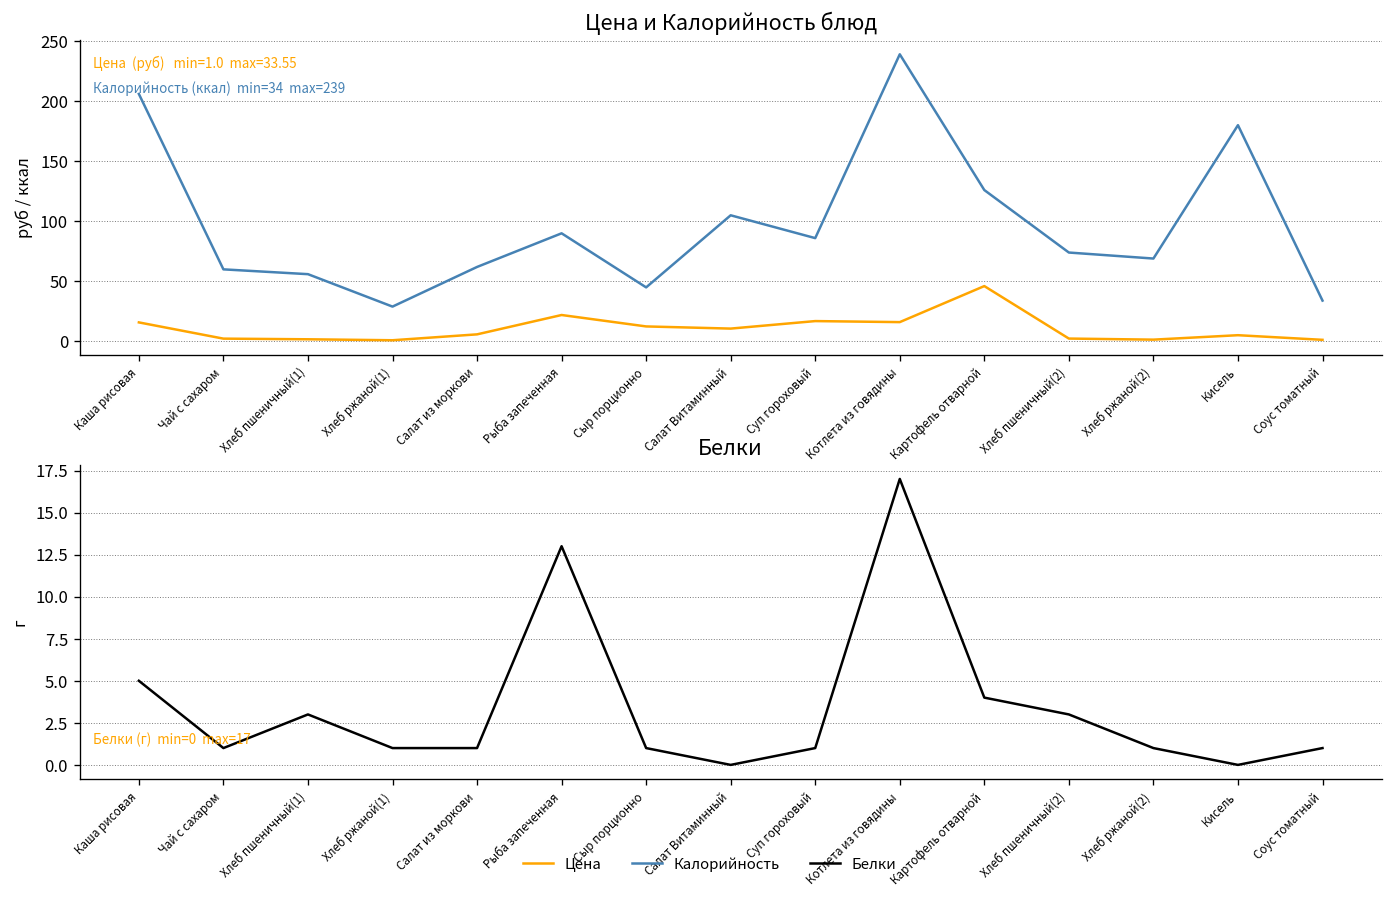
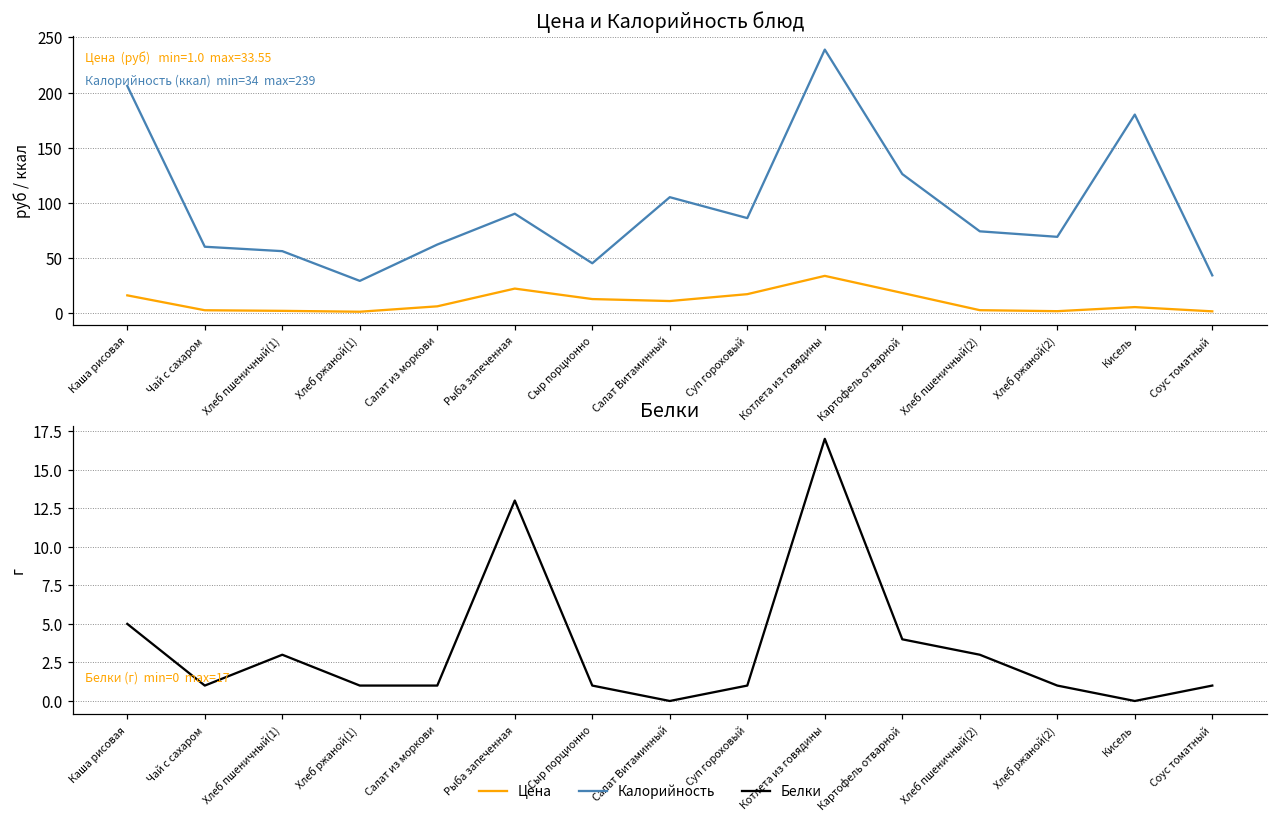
  {
    "Цена и Калорийность блюд": {
      "Цена": {
        "Каша рисовая": 16,
        "Чай с сахаром": 2,
        "Хлеб пшеничный(1)": 2,
        "Хлеб ржаной(1)": 1,
        "Салат из моркови": 6,
        "Рыба запеченная": 22,
        "Сыр порционно": 13,
        "Салат Витаминный": 11,
        "Суп гороховый": 17,
-       "Котлета из говядины": 16,
-       "Картофель отварной": 46,
+       "Котлета из говядины": 34,
+       "Картофель отварной": 18,
        "Хлеб пшеничный(2)": 2,
        "Хлеб ржаной(2)": 2,
        "Кисель": 5,
        "Соус томатный": 1
      },
      "Калорийность": {
        "Чай с сахаром": 60,
        "Хлеб пшеничный(1)": 56,
        "Хлеб ржаной(1)": 29,
        "Салат из моркови": 62,
        "Рыба запеченная": 90,
        "Сыр порционно": 45,
        "Салат Витаминный": 105,
        "Суп гороховый": 86,
        "Котлета из говядины": 239,
        "Картофель отварной": 126,
        "Хлеб пшеничный(2)": 74,
        "Хлеб ржаной(2)": 69,
        "Кисель": 180,
        "Соус томатный": 34
      }
    },
    "Белки": {
      "Каша рисовая": 5.0,
      "Хлеб пшеничный(1)": 3.0,
      "Хлеб ржаной(1)": 1.0,
      "Салат из моркови": 1.0,
      "Рыба запеченная": 13.0,
      "Сыр порционно": 1.0,
      "Салат Витаминный": 0.0,
      "Суп гороховый": 1.0,
      "Котлета из говядины": 17.0,
      "Картофель отварной": 4.0,
      "Хлеб пшеничный(2)": 3.0,
      "Хлеб ржаной(2)": 1.0,
      "Кисель": 0.0,
      "Соус томатный": 1.0
    }
  }
